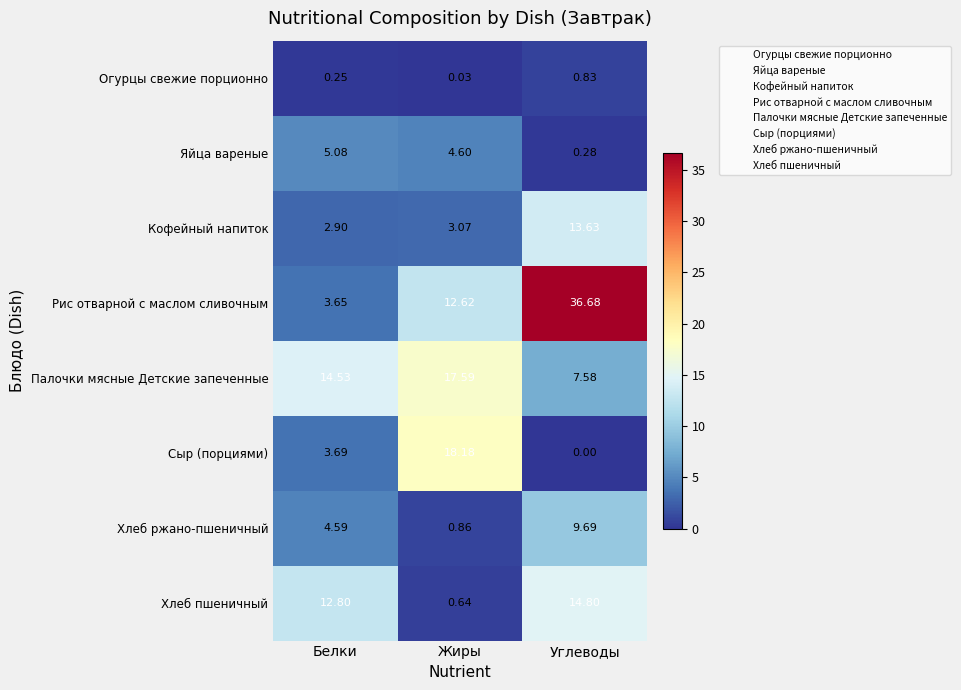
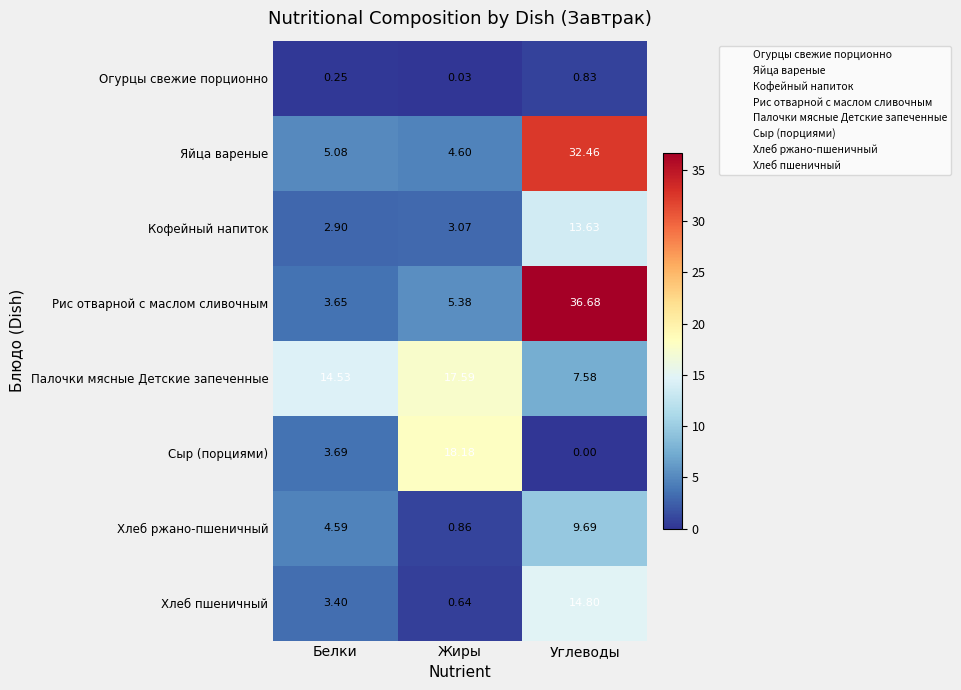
  {
    "Огурцы свежие порционно": {
      "Белки": 0.25,
      "Жиры": 0.03,
      "Углеводы": 0.83
    },
    "Яйца вареные": {
      "Белки": 5.08,
      "Жиры": 4.60,
-     "Углеводы": 0.28
+     "Углеводы": 32.46
    },
    "Кофейный напиток": {
      "Белки": 2.90,
      "Жиры": 3.07
    },
    "Рис отварной с маслом сливочным": {
      "Белки": 3.65,
-     "Жиры": 12.62,
+     "Жиры": 5.38,
      "Углеводы": 36.68
    },
    "Палочки мясные Детские запеченные": {
      "Жиры": 17.59,
      "Углеводы": 7.58
    },
    "Сыр (порциями)": {
      "Белки": 3.69,
      "Жиры": 18.18,
      "Углеводы": 0.00
    },
    "Хлеб ржано-пшеничный": {
      "Белки": 4.59,
      "Жиры": 0.86,
      "Углеводы": 9.69
    },
    "Хлеб пшеничный": {
-     "Белки": 12.80,
+     "Белки": 3.40,
      "Жиры": 0.64
    }
  }
